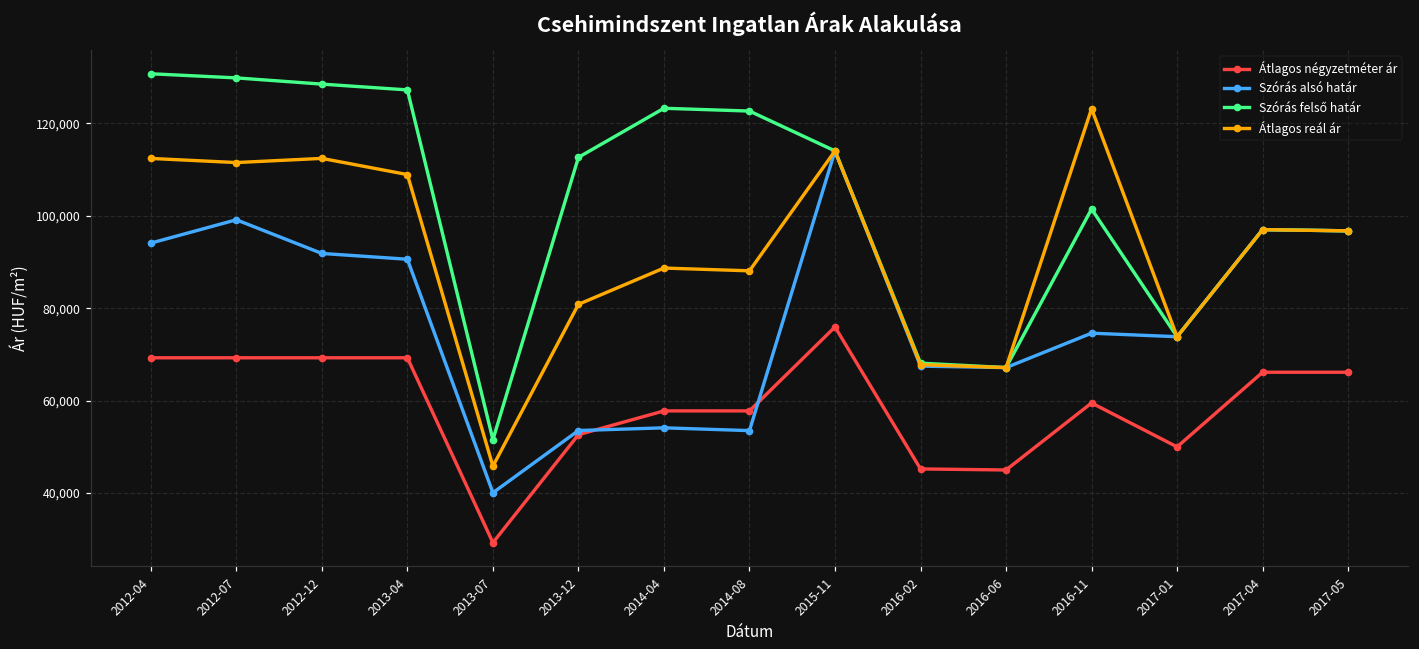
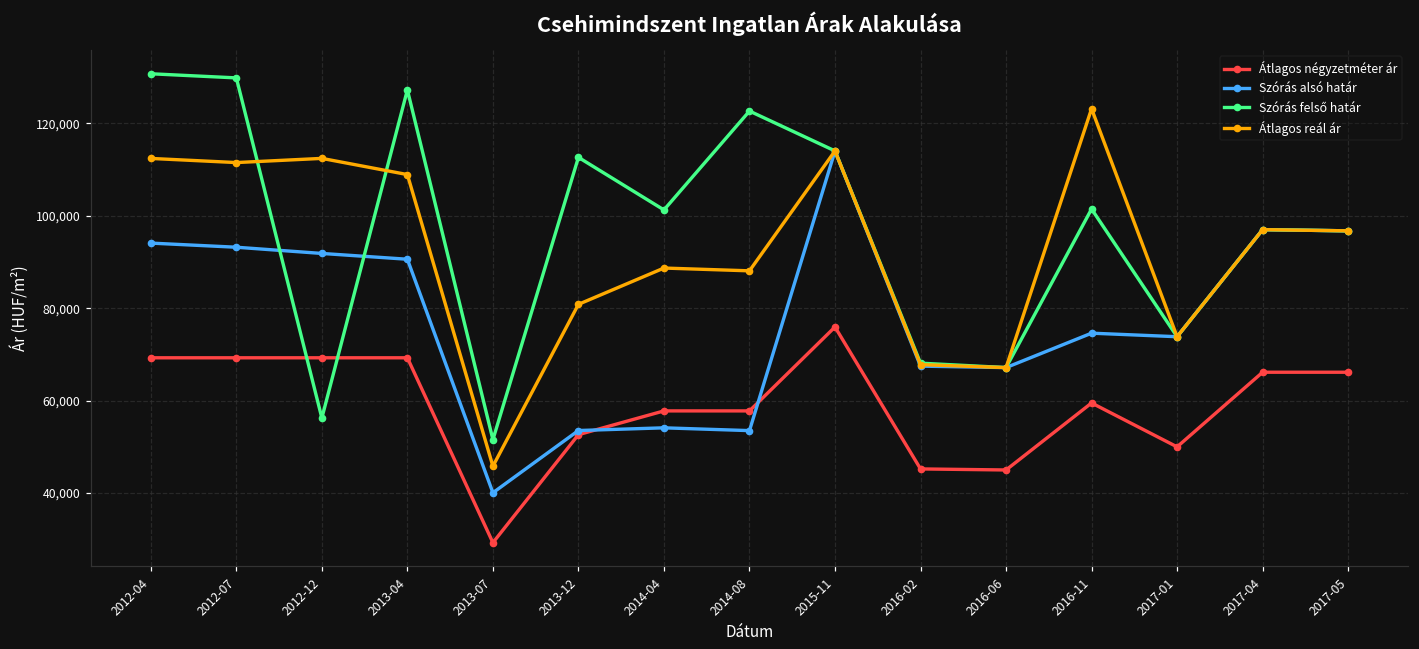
  {
    "Átlagos négyzetméter ár": {
      "2012-04": "69,000",
      "2012-07": "69,000",
      "2012-12": "69,000",
      "2013-04": "69,000",
      "2013-07": "29,000",
      "2013-12": "53,000",
      "2014-04": "58,000",
      "2014-08": "58,000",
      "2015-11": "76,000",
      "2016-02": "45,000",
      "2016-06": "45,000",
      "2016-11": "60,000",
      "2017-01": "50,000",
      "2017-04": "66,000",
      "2017-05": "66,000"
    },
    "Szórás alsó határ": {
      "2012-04": "94,000",
-     "2012-07": "99,000",
+     "2012-07": "93,000",
      "2012-12": "92,000",
      "2013-04": "91,000",
      "2013-07": "40,000",
      "2013-12": "54,000",
      "2014-04": "54,000",
      "2014-08": "54,000",
      "2016-11": "75,000"
    },
    "Szórás felső határ": {
      "2012-04": "131,000",
      "2012-07": "130,000",
-     "2012-12": "129,000",
+     "2012-12": "56,000",
      "2013-04": "127,000",
      "2013-07": "52,000",
      "2013-12": "113,000",
-     "2014-04": "123,000",
+     "2014-04": "101,000",
      "2014-08": "123,000",
      "2016-11": "101,000"
    },
    "Átlagos reál ár": {
      "2012-04": "112,000",
      "2012-07": "112,000",
      "2012-12": "112,000",
      "2013-04": "109,000",
      "2013-07": "46,000",
      "2013-12": "81,000",
      "2014-04": "89,000",
      "2014-08": "88,000",
      "2016-11": "123,000"
    }
  }
